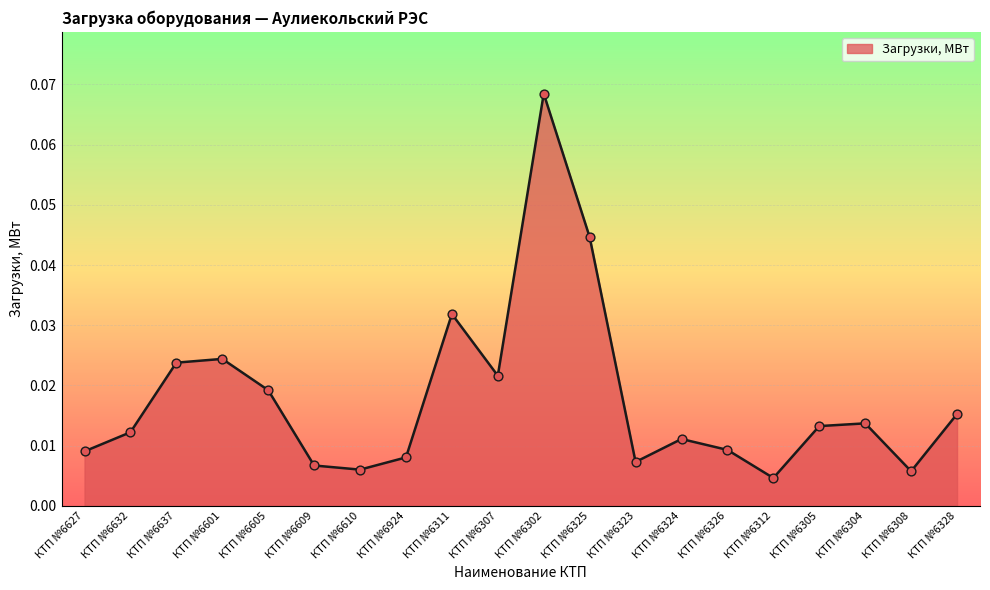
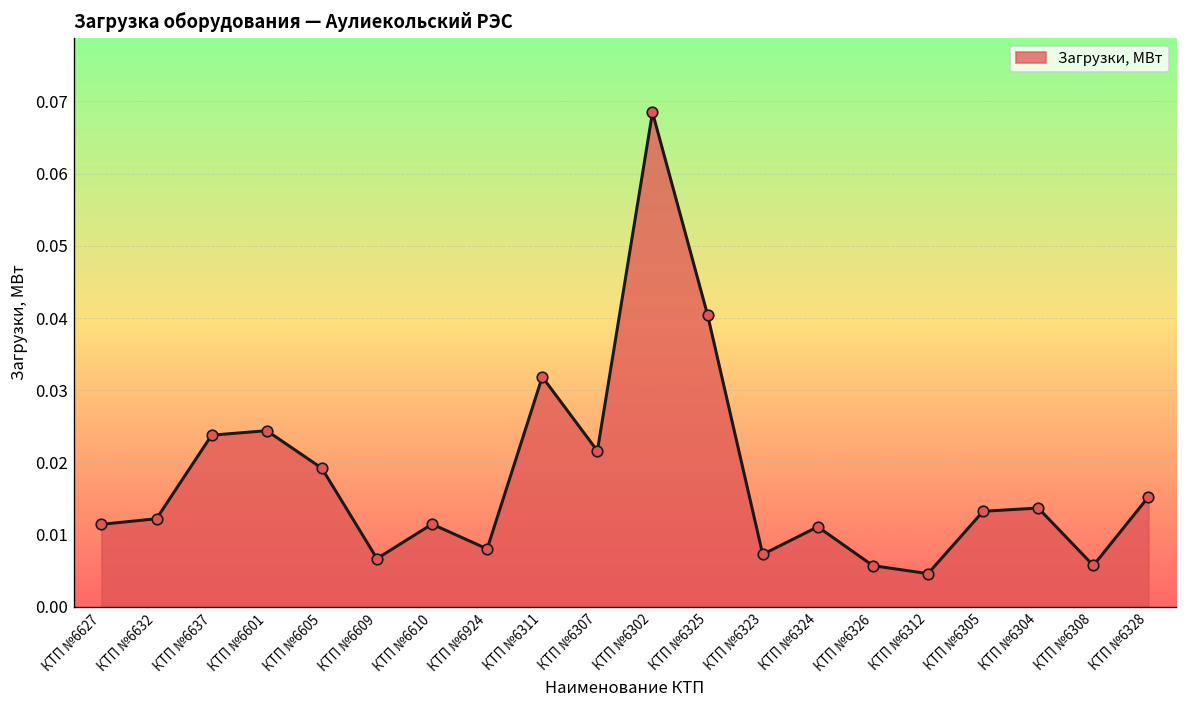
  {
-   "КТП №6627": 0.009,
+   "КТП №6627": 0.011,
    "КТП №6632": 0.012,
    "КТП №6637": 0.024,
    "КТП №6601": 0.024,
    "КТП №6605": 0.019,
    "КТП №6609": 0.007,
-   "КТП №6610": 0.006,
+   "КТП №6610": 0.011,
    "КТП №6924": 0.008,
    "КТП №6311": 0.032,
    "КТП №6307": 0.022,
    "КТП №6302": 0.068,
-   "КТП №6325": 0.045,
+   "КТП №6325": 0.040,
    "КТП №6323": 0.007,
    "КТП №6324": 0.011,
-   "КТП №6326": 0.009,
+   "КТП №6326": 0.006,
    "КТП №6312": 0.005,
    "КТП №6305": 0.013,
    "КТП №6304": 0.014,
    "КТП №6308": 0.006,
    "КТП №6328": 0.015
  }
